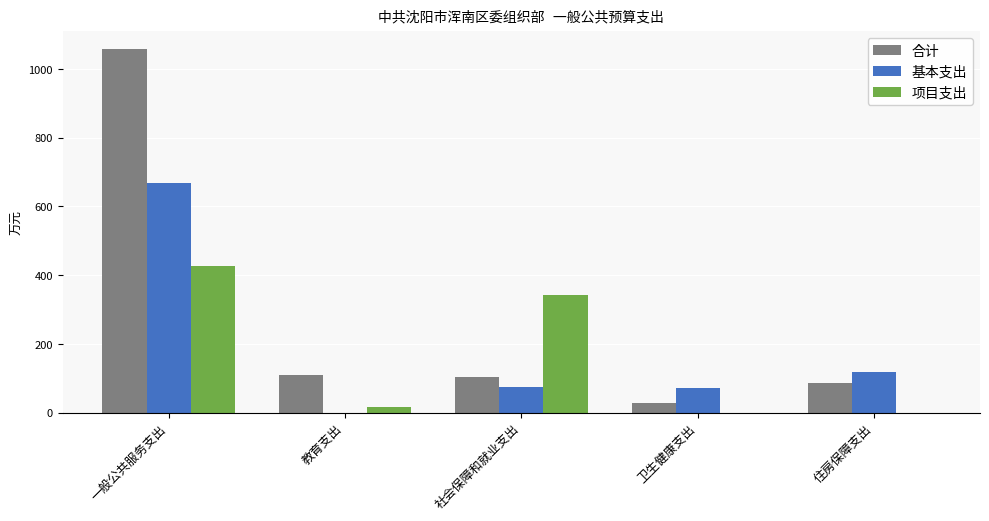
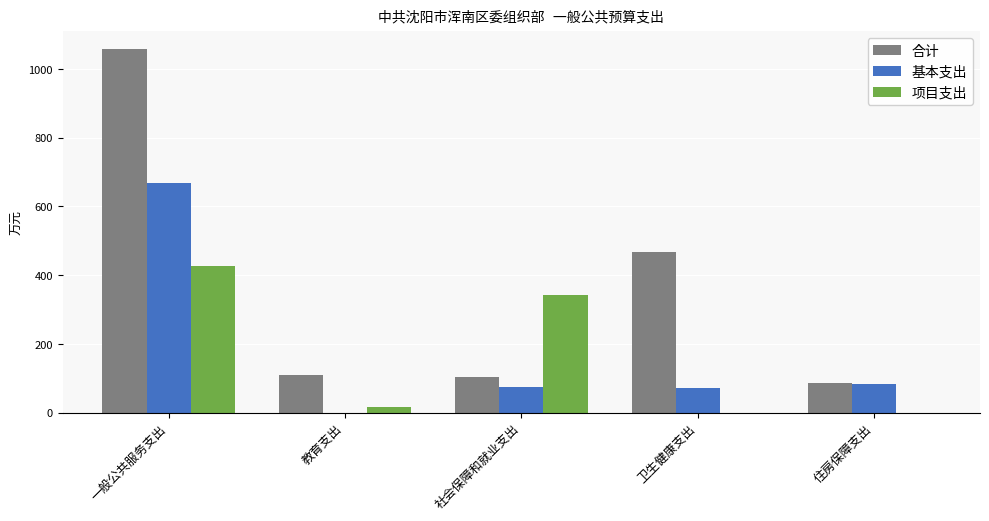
  {
    "合计": {
      "一般公共服务支出": 1060,
      "教育支出": 110,
      "社会保障和就业支出": 100,
-     "卫生健康支出": 30,
+     "卫生健康支出": 470,
      "住房保障支出": 90
    },
    "基本支出": {
      "一般公共服务支出": 670,
      "教育支出": 0,
      "社会保障和就业支出": 70,
      "卫生健康支出": 70,
-     "住房保障支出": 120
+     "住房保障支出": 80
    },
    "项目支出": {
      "一般公共服务支出": 430,
      "教育支出": 20,
      "社会保障和就业支出": 340,
      "卫生健康支出": 0,
      "住房保障支出": 0
    }
  }
